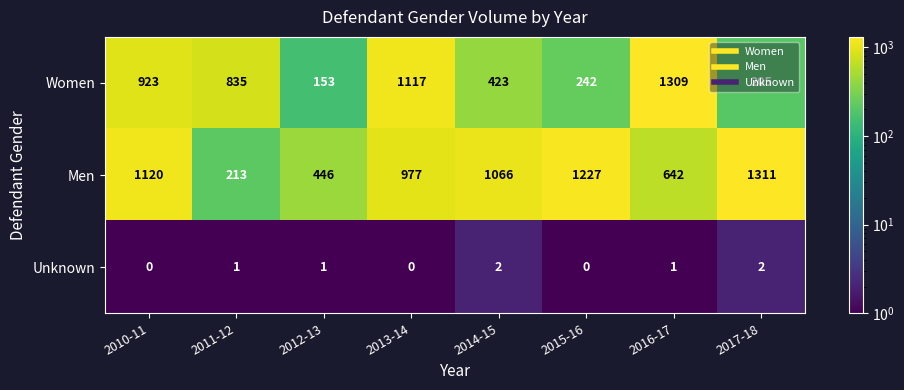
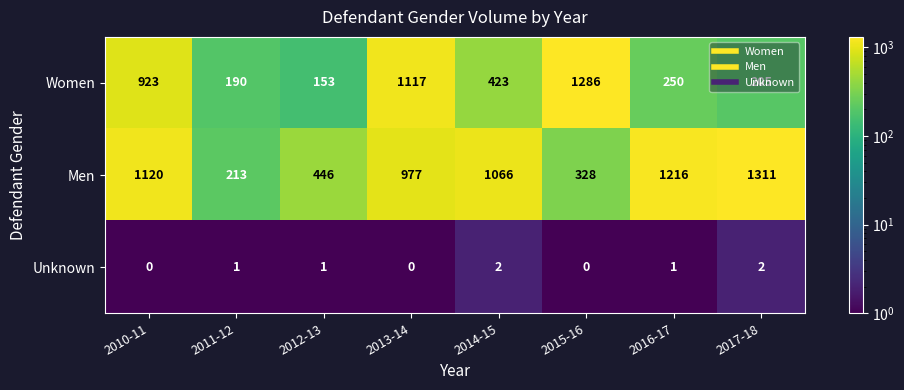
  {
    "Women": {
      "2010-11": 923,
-     "2011-12": 835,
+     "2011-12": 190,
      "2012-13": 153,
      "2013-14": 1117,
      "2014-15": 423,
-     "2015-16": 242,
-     "2016-17": 1309
+     "2015-16": 1286,
+     "2016-17": 250
    },
    "Men": {
      "2010-11": 1120,
      "2011-12": 213,
      "2012-13": 446,
      "2013-14": 977,
      "2014-15": 1066,
-     "2015-16": 1227,
-     "2016-17": 642,
+     "2015-16": 328,
+     "2016-17": 1216,
      "2017-18": 1311
    },
    "Unknown": {
      "2010-11": 0,
      "2011-12": 1,
      "2012-13": 1,
      "2013-14": 0,
      "2014-15": 2,
      "2015-16": 0,
      "2016-17": 1,
      "2017-18": 2
    }
  }
